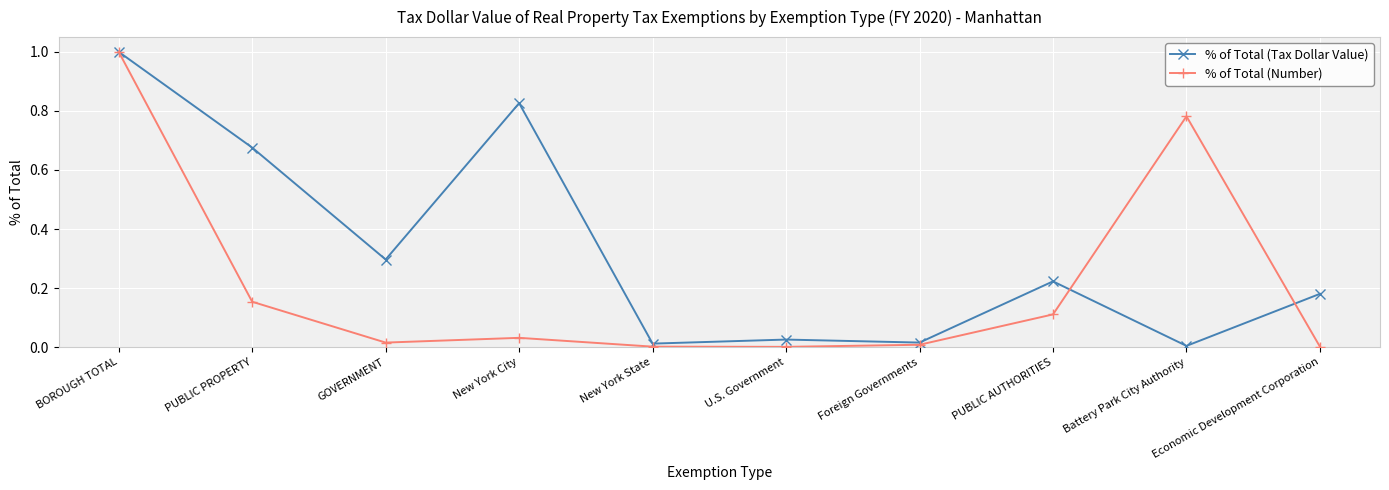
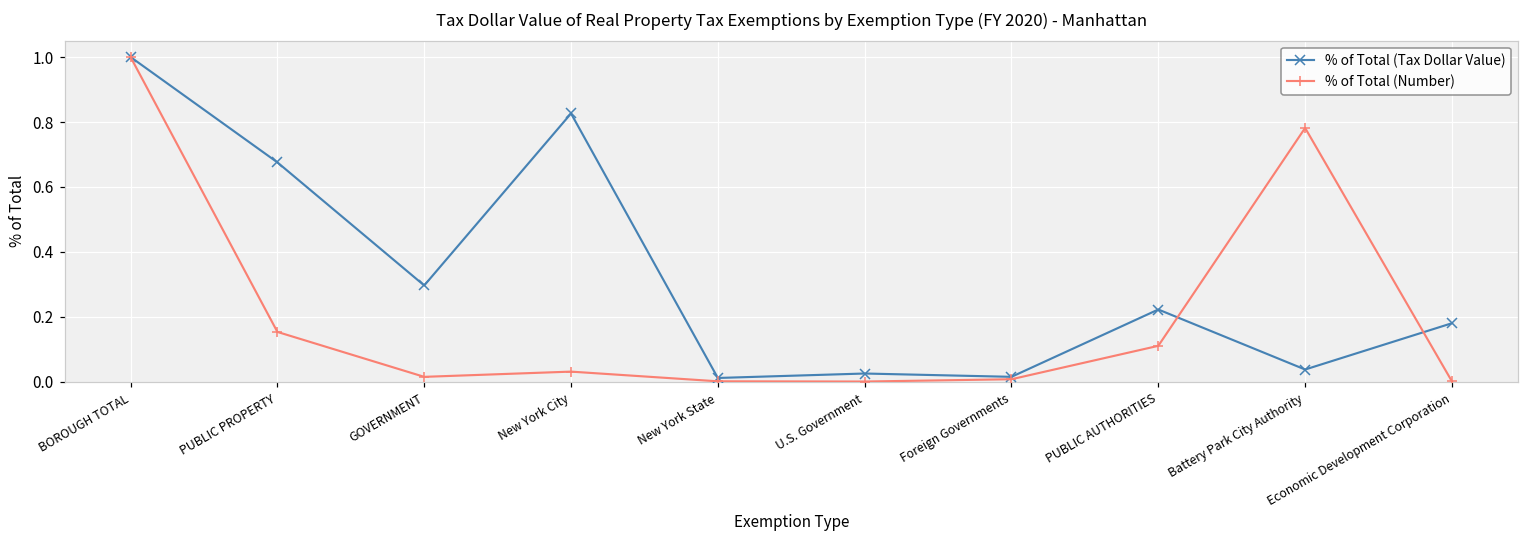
  {
    "% of Total (Tax Dollar Value)": {
      "PUBLIC PROPERTY": 0.68,
      "GOVERNMENT": 0.30,
      "New York City": 0.83,
      "New York State": 0.01,
      "U.S. Government": 0.03,
      "PUBLIC AUTHORITIES": 0.22,
-     "Battery Park City Authority": 0.00,
+     "Battery Park City Authority": 0.04,
      "Economic Development Corporation": 0.18
    },
    "% of Total (Number)": {
      "PUBLIC PROPERTY": 0.15,
      "GOVERNMENT": 0.02,
      "New York City": 0.03,
      "New York State": 0.00,
      "U.S. Government": 0.00,
      "PUBLIC AUTHORITIES": 0.11,
      "Battery Park City Authority": 0.78,
      "Economic Development Corporation": 0.00
    }
  }
